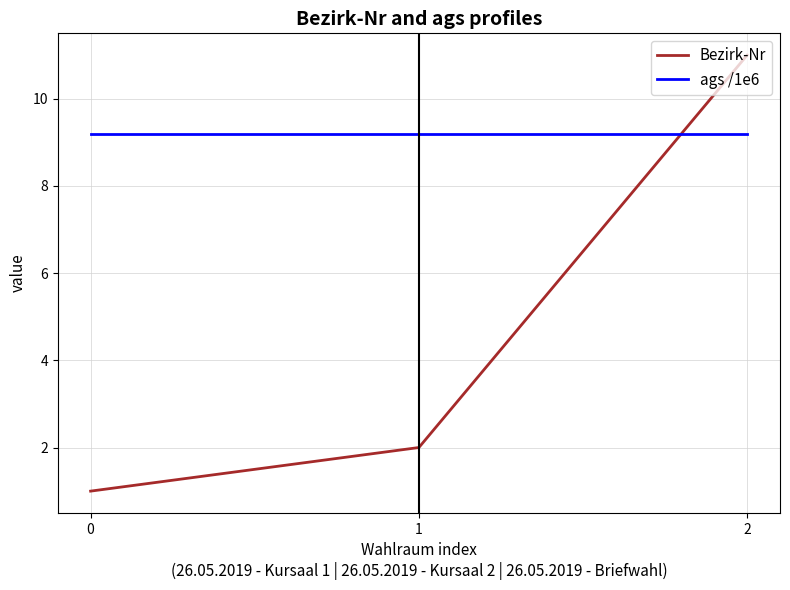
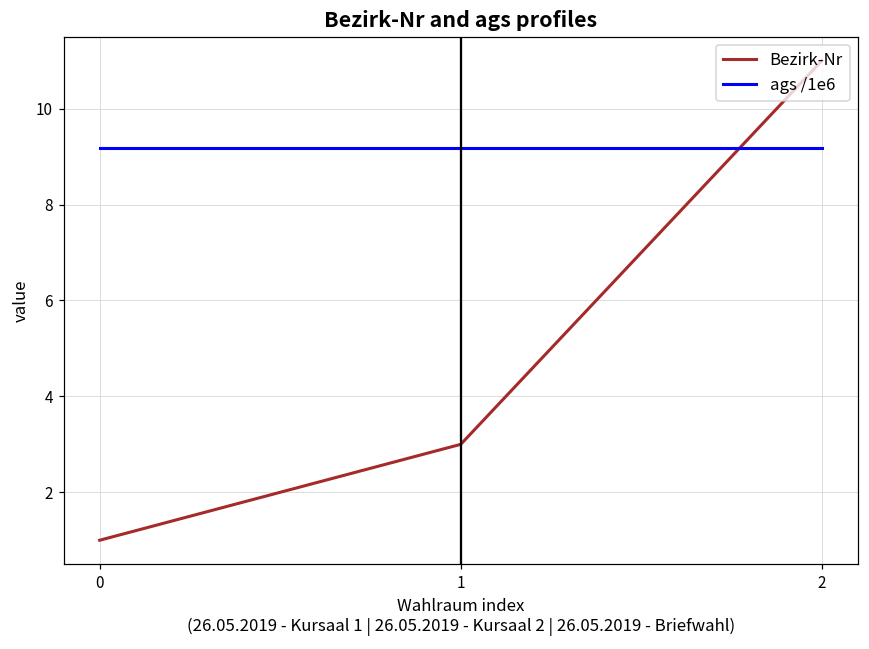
  {
    "Bezirk-Nr": {
      "0": 1,
-     "1": 2
+     "1": 3
    },
    "ags /1e6": {
      "0": 9.2,
      "1": 9.2,
      "2": 9.2
    }
  }
